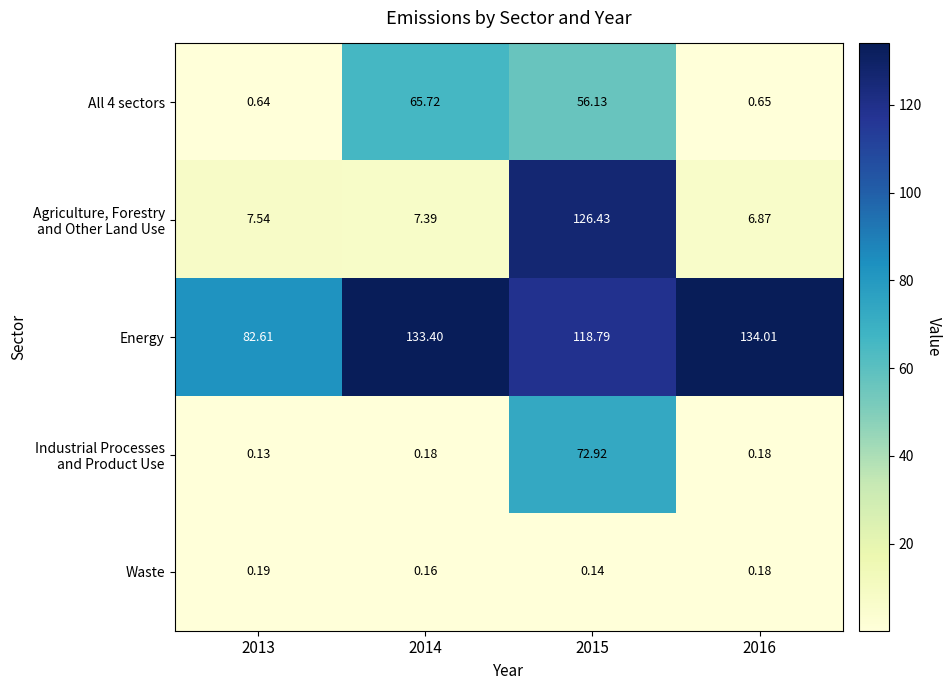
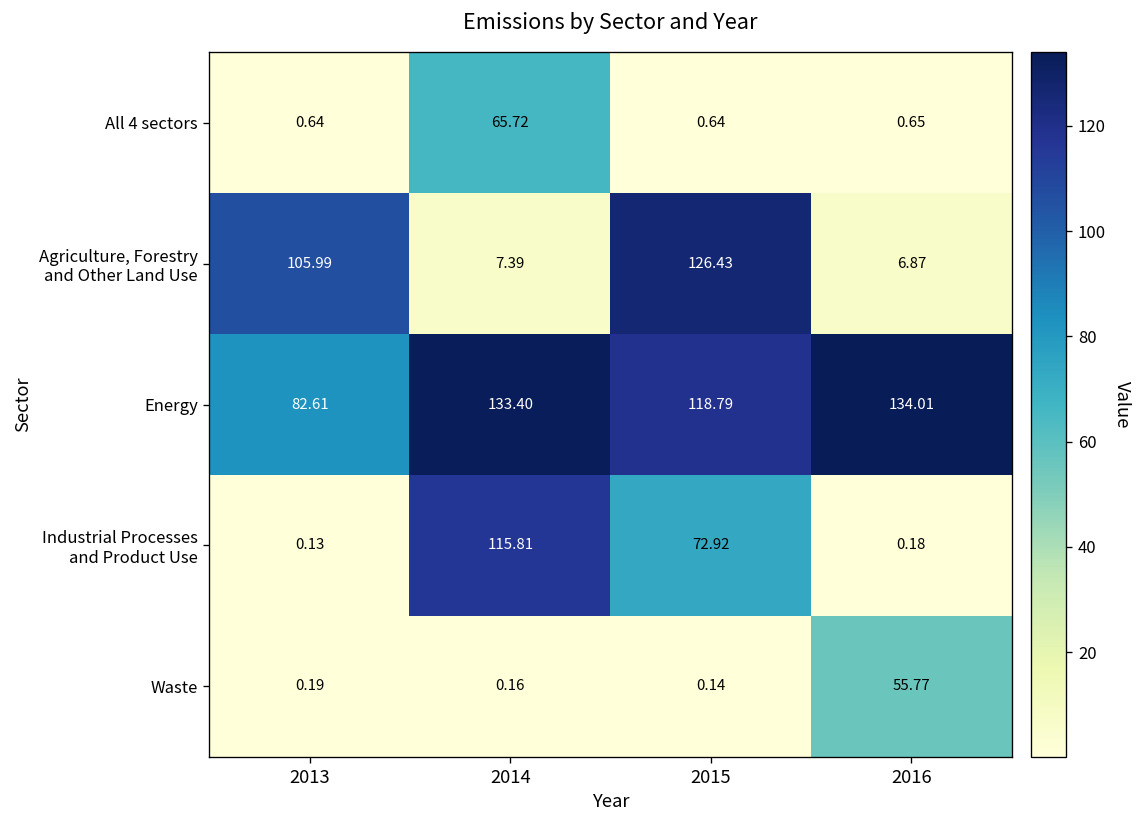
  {
    "All 4 sectors": {
      "2013": 0.64,
      "2014": 65.72,
-     "2015": 56.13,
+     "2015": 0.64,
      "2016": 0.65
    },
    "Agriculture, Forestry and Other Land Use": {
-     "2013": 7.54,
+     "2013": 105.99,
      "2014": 7.39,
      "2015": 126.43,
      "2016": 6.87
    },
    "Energy": {
      "2013": 82.61,
      "2014": 133.40,
      "2015": 118.79,
      "2016": 134.01
    },
    "Industrial Processes and Product Use": {
      "2013": 0.13,
-     "2014": 0.18,
+     "2014": 115.81,
      "2015": 72.92,
      "2016": 0.18
    },
    "Waste": {
      "2013": 0.19,
      "2014": 0.16,
      "2015": 0.14,
-     "2016": 0.18
+     "2016": 55.77
    }
  }
